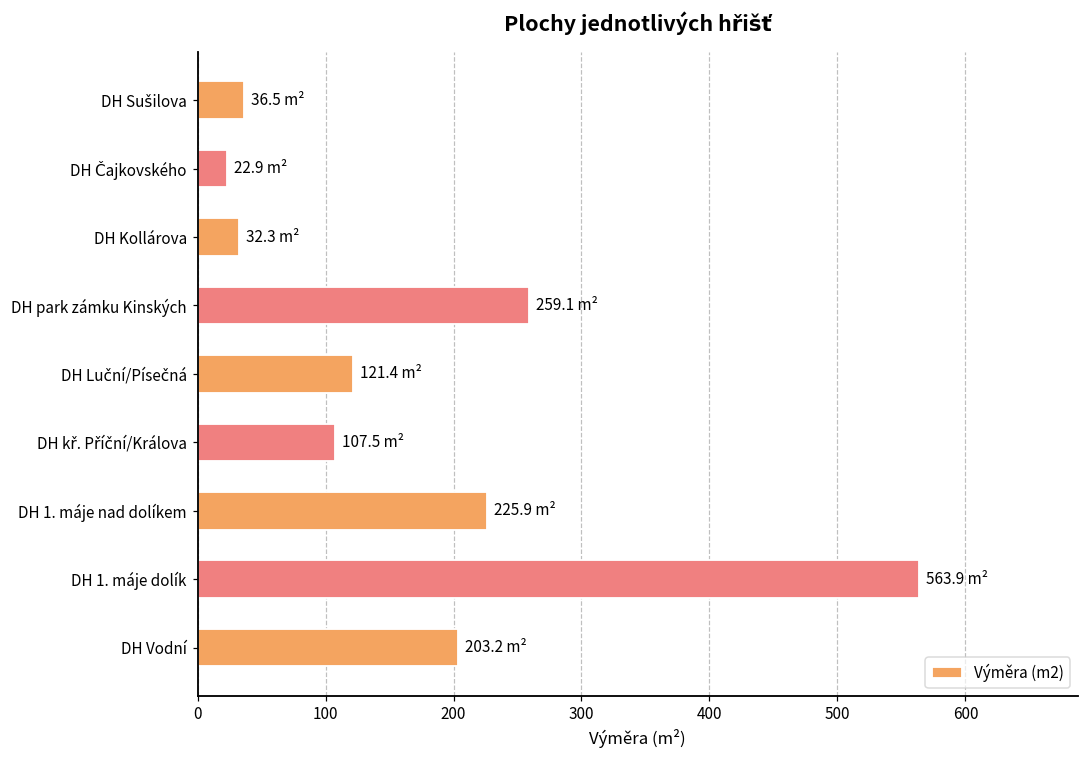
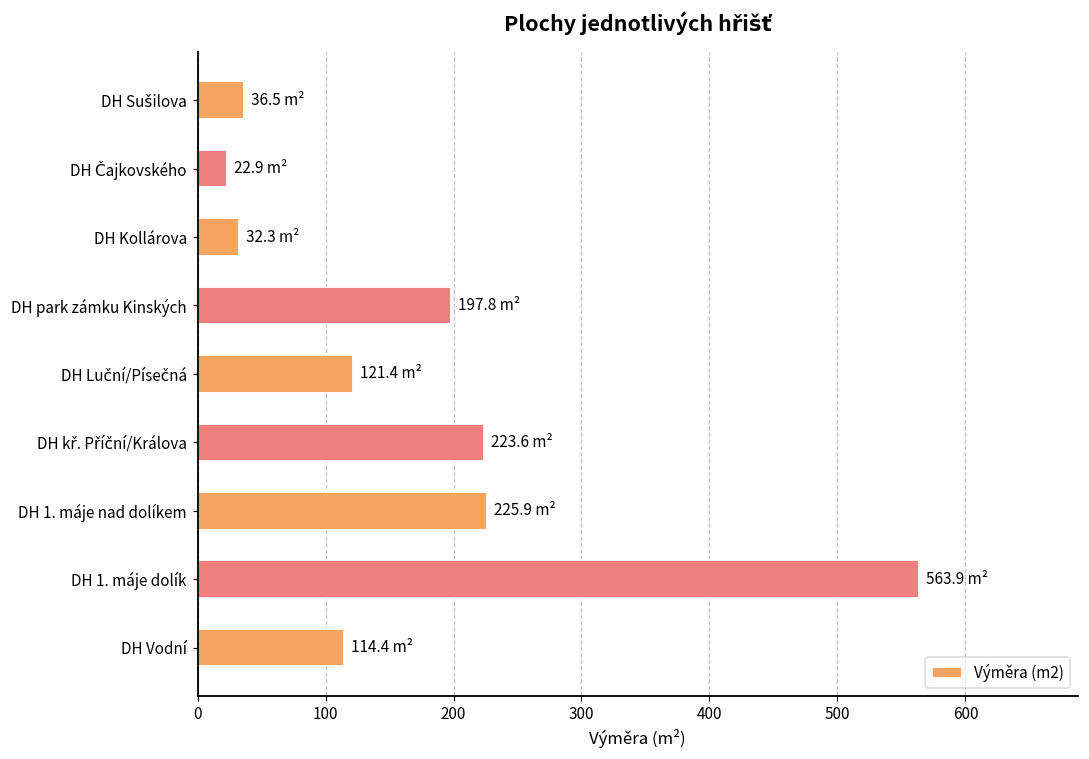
  {
    "DH Sušilova": 36.5,
    "DH Čajkovského": 22.9,
    "DH Kollárova": 32.3,
-   "DH park zámku Kinských": 259.1,
+   "DH park zámku Kinských": 197.8,
    "DH Luční/Písečná": 121.4,
-   "DH kř. Příční/Králova": 107.5,
+   "DH kř. Příční/Králova": 223.6,
    "DH 1. máje nad dolíkem": 225.9,
    "DH 1. máje dolík": 563.9,
-   "DH Vodní": 203.2
+   "DH Vodní": 114.4
  }
